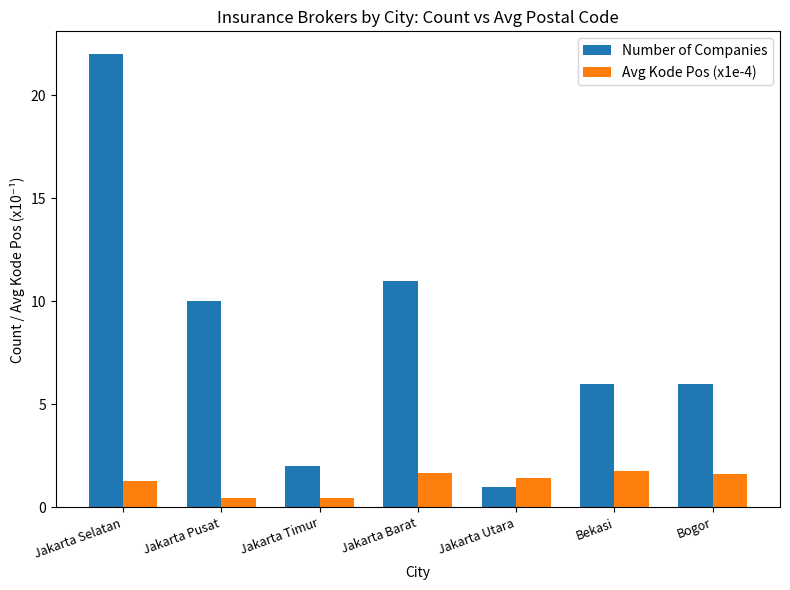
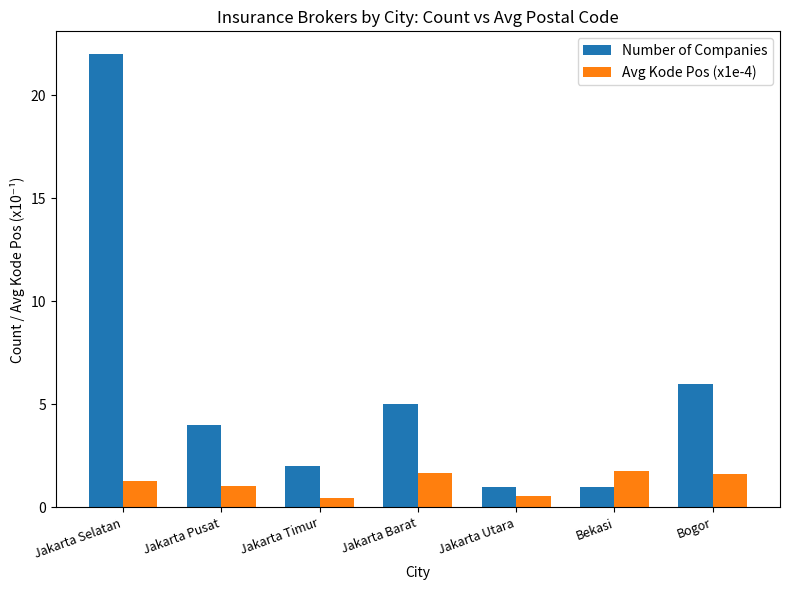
  {
    "Number of Companies": {
      "Jakarta Selatan": 22,
-     "Jakarta Pusat": 10,
+     "Jakarta Pusat": 4,
      "Jakarta Timur": 2,
-     "Jakarta Barat": 11,
+     "Jakarta Barat": 5,
      "Jakarta Utara": 1,
-     "Bekasi": 6,
+     "Bekasi": 1,
      "Bogor": 6
    },
    "Avg Kode Pos (x1e-4)": {
      "Jakarta Selatan": 1.3,
-     "Jakarta Pusat": 0.4,
+     "Jakarta Pusat": 1.0,
      "Jakarta Timur": 0.4,
      "Jakarta Barat": 1.6,
-     "Jakarta Utara": 1.4,
+     "Jakarta Utara": 0.5,
      "Bekasi": 1.7,
      "Bogor": 1.6
    }
  }
